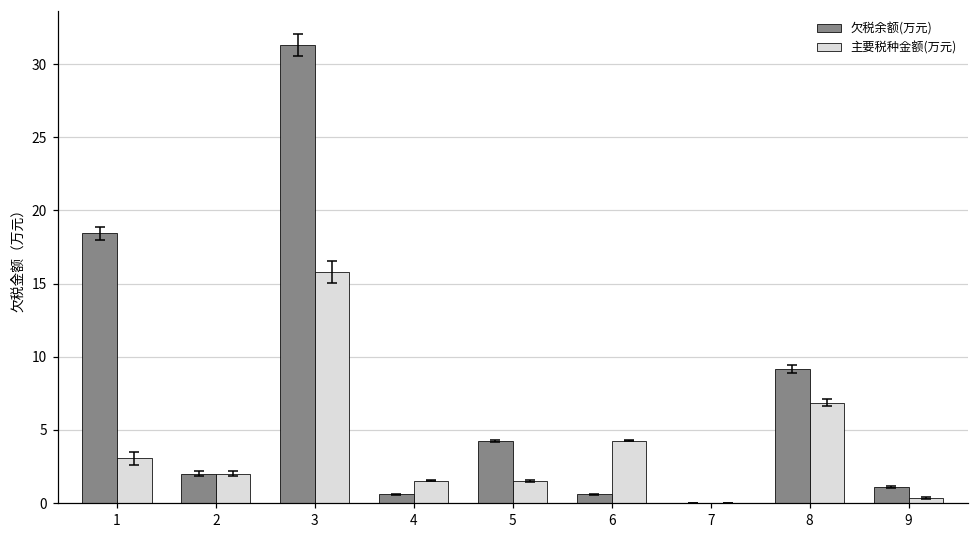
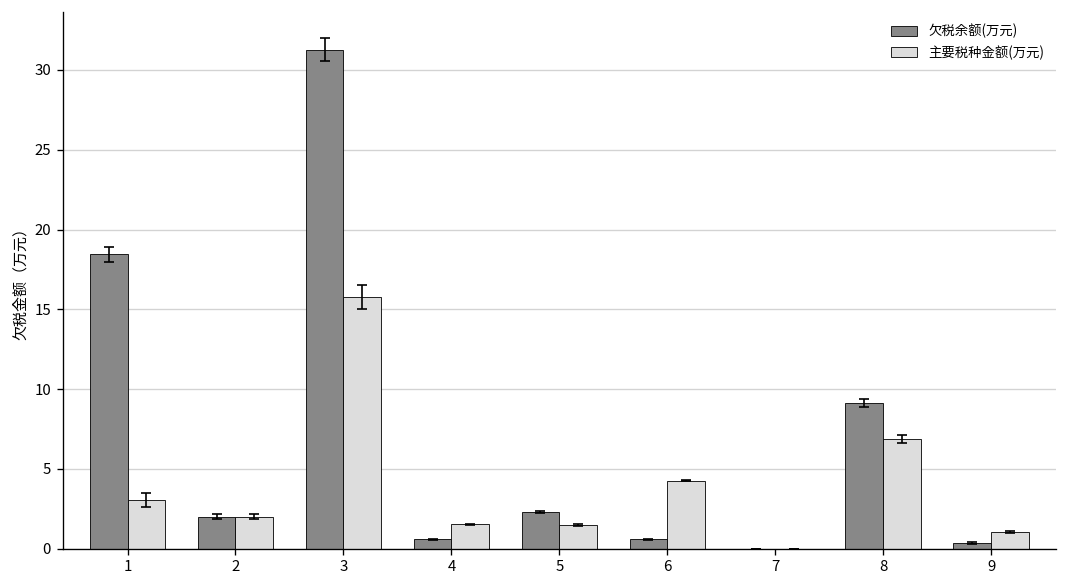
  {
    "欠税余额(万元)": {
      "1": 18.4,
      "2": 2.0,
      "3": 31.3,
      "4": 0.6,
-     "5": 4.2,
+     "5": 2.3,
      "6": 0.6,
      "8": 9.2,
-     "9": 1.1
+     "9": 0.4
    },
    "主要税种金额(万元)": {
      "1": 3.1,
      "2": 2.0,
      "3": 15.8,
      "4": 1.5,
      "5": 1.5,
      "6": 4.3,
      "8": 6.9,
-     "9": 0.3
+     "9": 1.1
    }
  }
